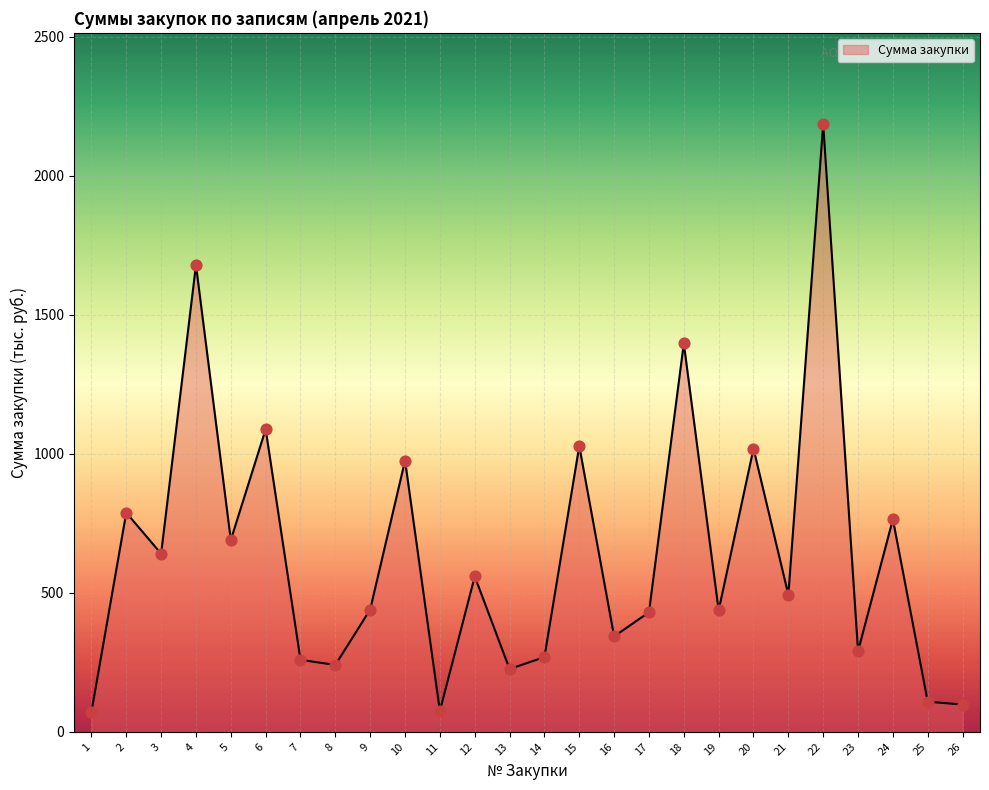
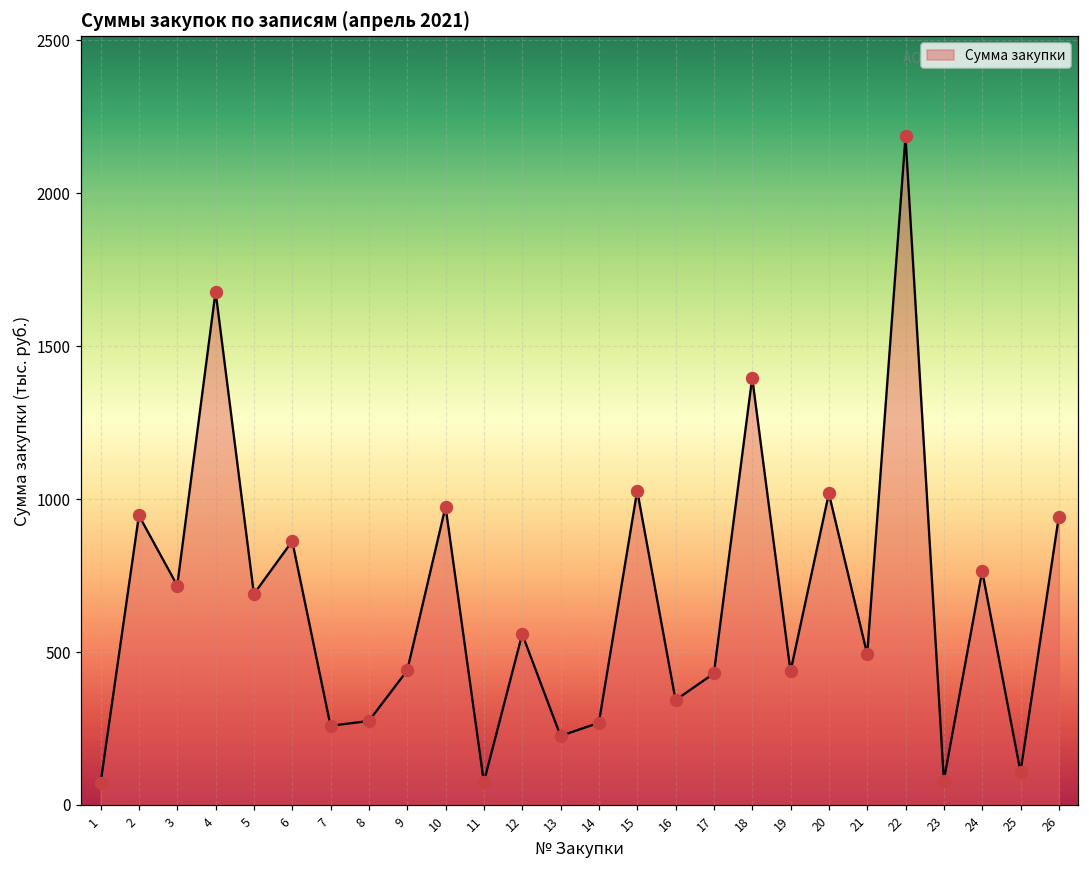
  {
    "1": 70,
-   "2": 790,
-   "3": 640,
+   "2": 950,
+   "3": 720,
    "4": 1680,
    "5": 690,
-   "6": 1090,
+   "6": 860,
    "7": 260,
-   "8": 240,
+   "8": 270,
    "9": 440,
    "10": 980,
    "11": 70,
    "12": 560,
    "13": 230,
    "14": 270,
    "15": 1030,
    "16": 340,
    "17": 430,
    "18": 1400,
    "19": 440,
    "20": 1020,
    "21": 490,
    "22": 2190,
-   "23": 290,
+   "23": 80,
    "24": 760,
    "25": 110,
-   "26": 100
+   "26": 940
  }
